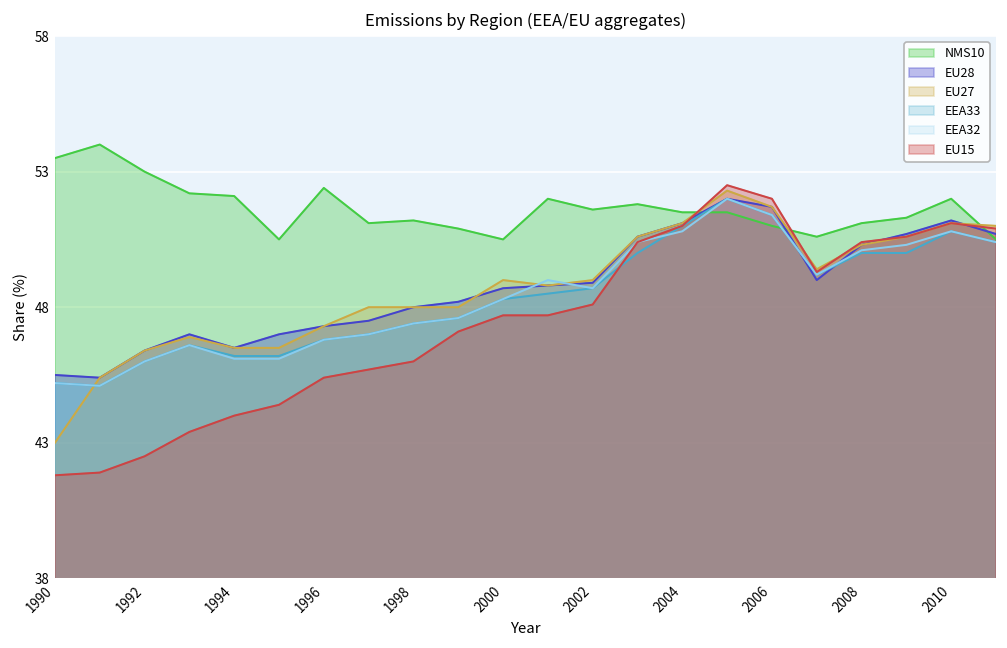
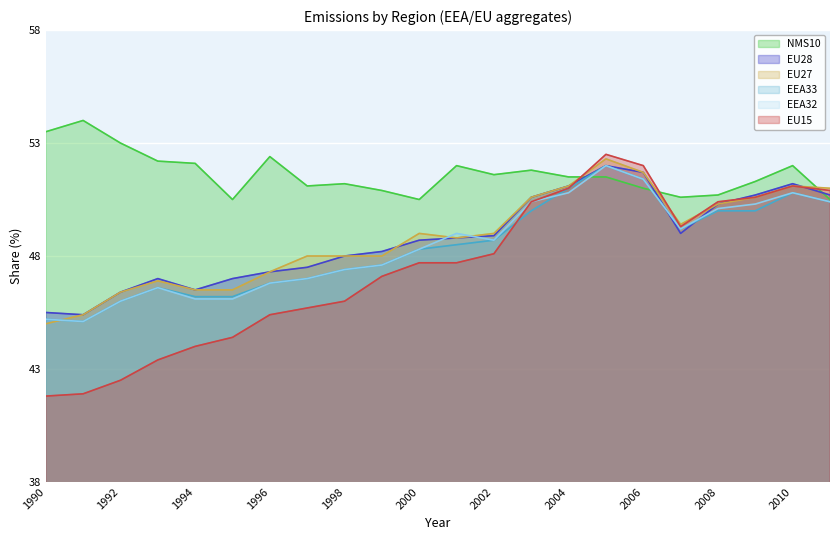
  {
    "NMS10": {
      "1990": 53.5,
      "1992": 53.0,
      "1994": 52.1,
      "1996": 52.4,
      "1998": 51.2,
      "2000": 50.5,
      "2002": 51.6,
      "2004": 51.5,
      "2006": 51.0,
-     "2008": 51.1,
+     "2008": 50.7,
      "2010": 52.0
    },
    "EU28": {
      "1990": 45.5,
      "2000": 48.7
    },
    "EU27": {
-     "1990": 43,
+     "1990": 45,
      "2000": 49
    },
    "EU15": {
      "1990": 41.8,
      "1992": 42.5,
      "1994": 44.0,
      "1996": 45.4,
      "1998": 46.0,
      "2000": 47.7,
      "2002": 48.1,
      "2006": 52.0
    }
  }
